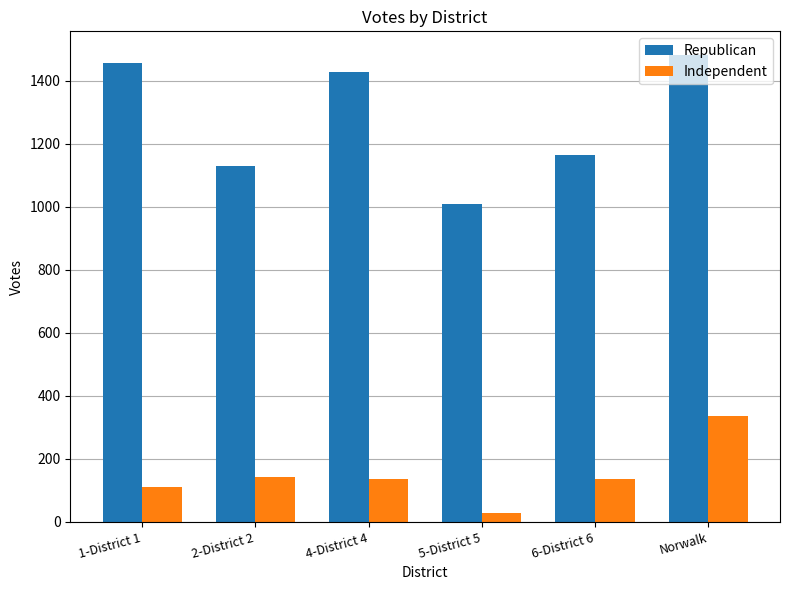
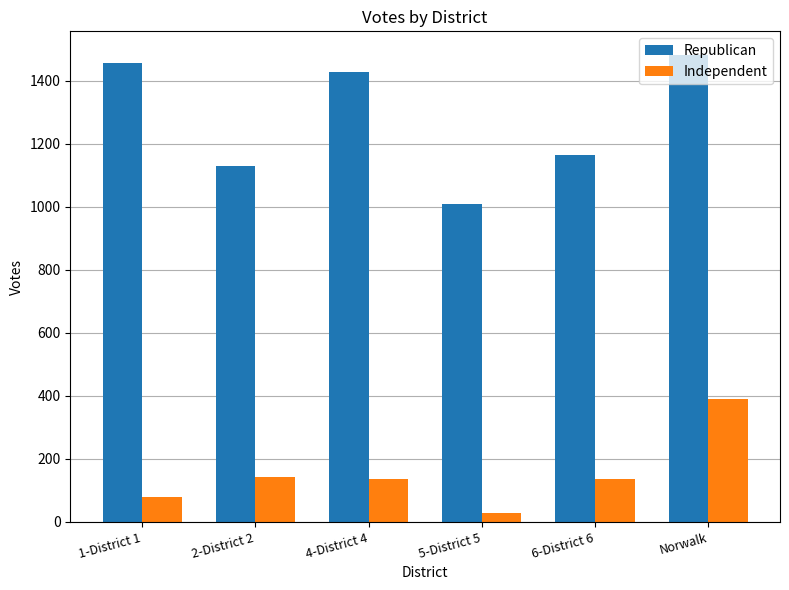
  {
    "Republican": {
      "1-District 1": 1460,
      "2-District 2": 1130,
      "4-District 4": 1430,
      "5-District 5": 1010,
      "6-District 6": 1160
    },
    "Independent": {
-     "1-District 1": 110,
+     "1-District 1": 80,
      "2-District 2": 140,
      "4-District 4": 140,
      "5-District 5": 30,
      "6-District 6": 140,
-     "Norwalk": 340
+     "Norwalk": 390
    }
  }
